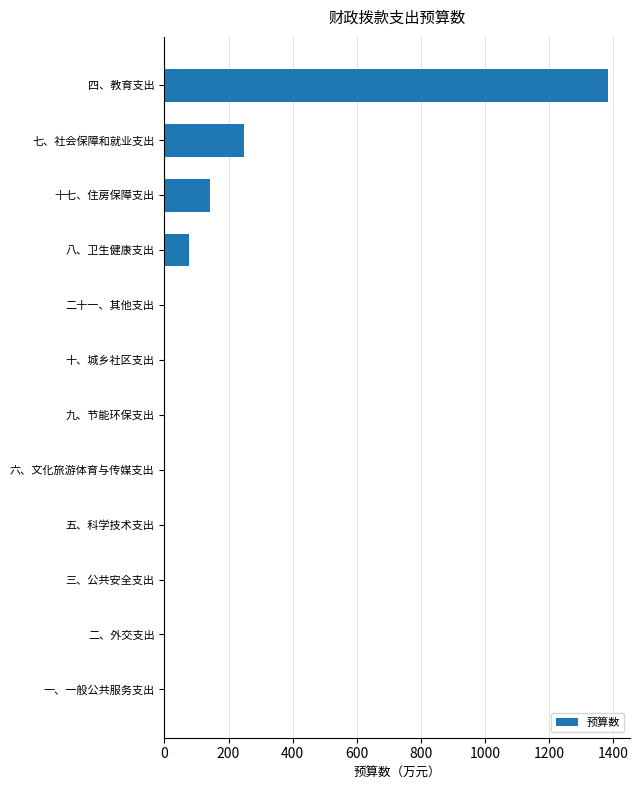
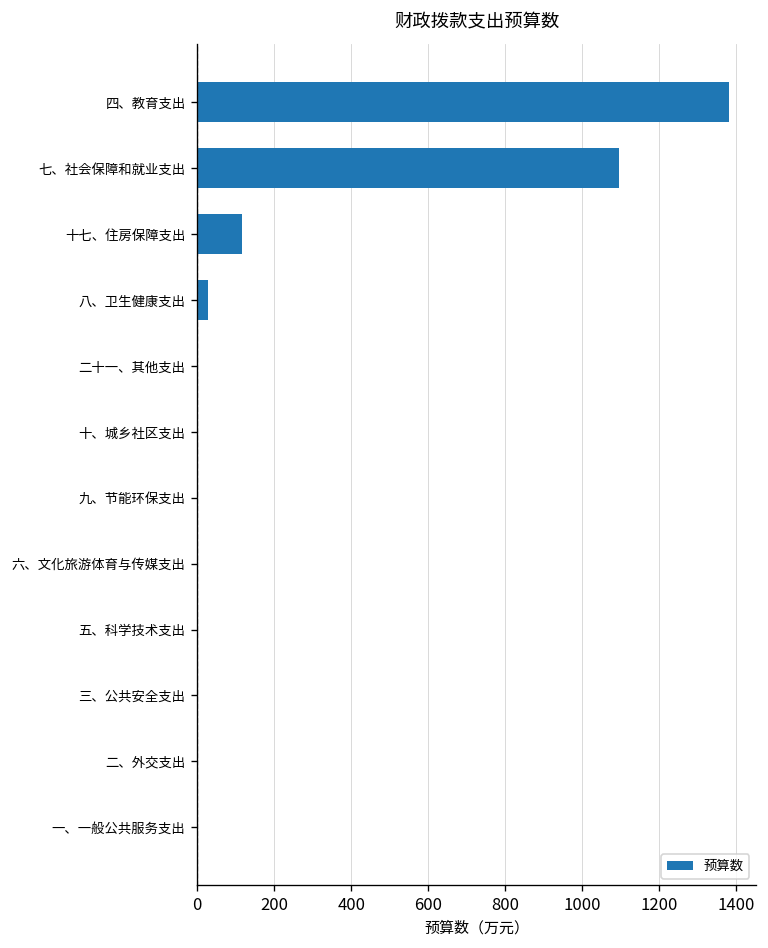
  {
    "四、教育支出": 1380,
-   "七、社会保障和就业支出": 250,
-   "十七、住房保障支出": 140,
-   "八、卫生健康支出": 80,
+   "七、社会保障和就业支出": 1100,
+   "十七、住房保障支出": 120,
+   "八、卫生健康支出": 30,
    "二十一、其他支出": 0,
    "十、城乡社区支出": 0,
    "九、节能环保支出": 0,
    "六、文化旅游体育与传媒支出": 0,
    "五、科学技术支出": 0,
    "三、公共安全支出": 0,
    "二、外交支出": 0,
    "一、一般公共服务支出": 0
  }
